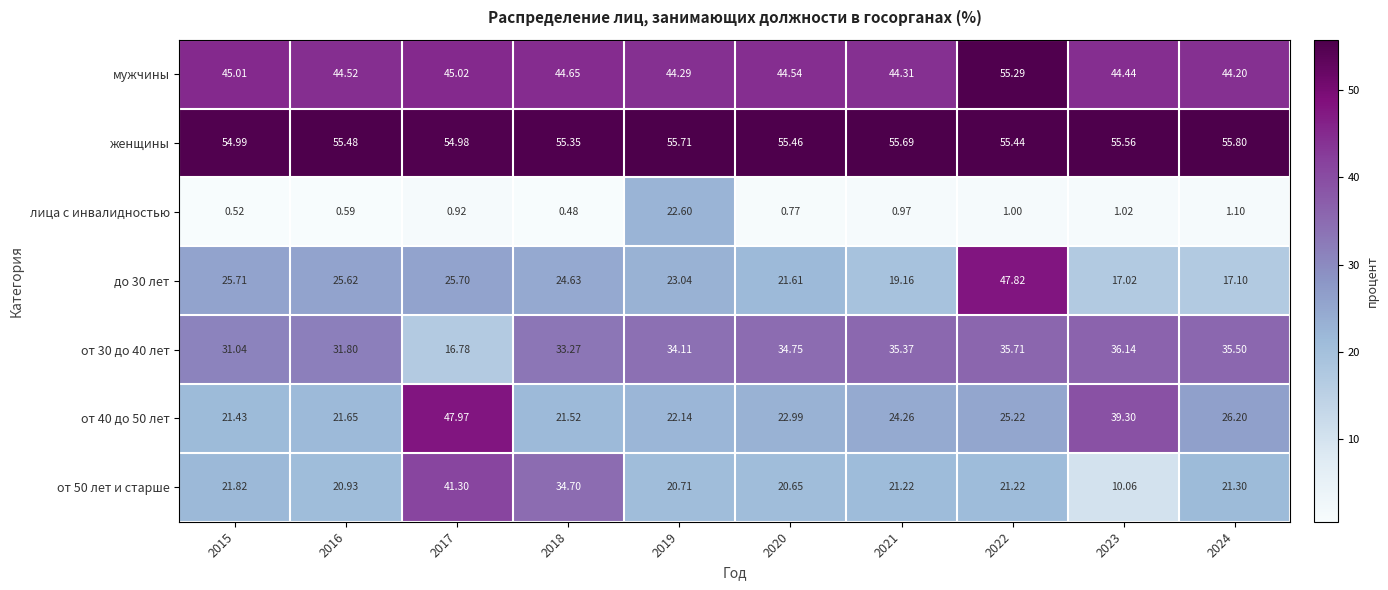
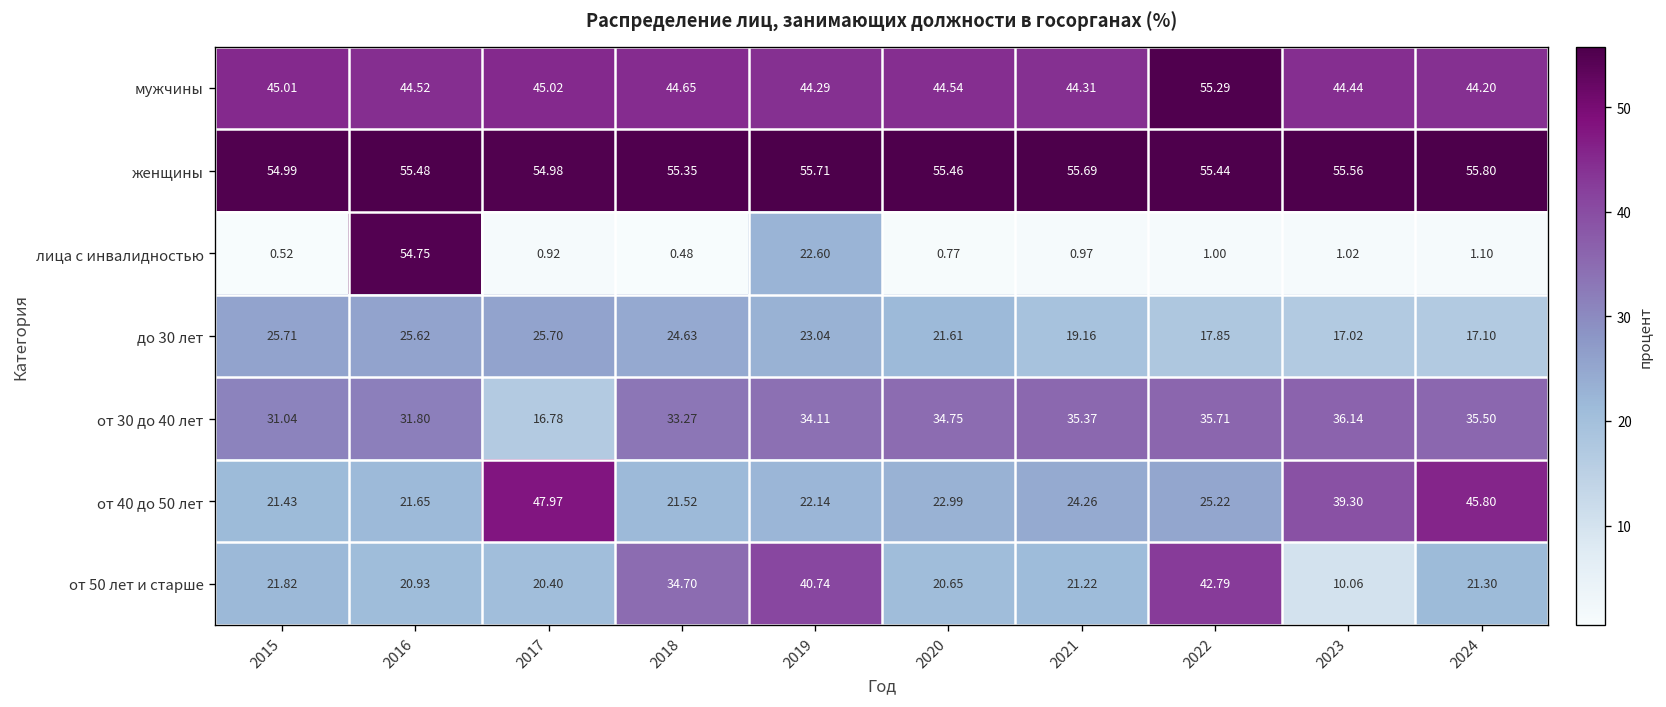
  {
    "мужчины": {
      "2015": 45.01,
      "2016": 44.52,
      "2017": 45.02,
      "2018": 44.65,
      "2019": 44.29,
      "2020": 44.54,
      "2021": 44.31,
      "2022": 55.29,
      "2023": 44.44,
      "2024": 44.20
    },
    "женщины": {
      "2015": 54.99,
      "2016": 55.48,
      "2017": 54.98,
      "2018": 55.35,
      "2019": 55.71,
      "2020": 55.46,
      "2021": 55.69,
      "2022": 55.44,
      "2023": 55.56,
      "2024": 55.80
    },
    "лица с инвалидностью": {
      "2015": 0.52,
-     "2016": 0.59,
+     "2016": 54.75,
      "2017": 0.92,
      "2018": 0.48,
      "2019": 22.60,
      "2020": 0.77,
      "2021": 0.97,
      "2022": 1.00,
      "2023": 1.02,
      "2024": 1.10
    },
    "до 30 лет": {
      "2015": 25.71,
      "2016": 25.62,
      "2017": 25.70,
      "2018": 24.63,
      "2019": 23.04,
      "2020": 21.61,
      "2021": 19.16,
-     "2022": 47.82,
+     "2022": 17.85,
      "2023": 17.02,
      "2024": 17.10
    },
    "от 30 до 40 лет": {
      "2015": 31.04,
      "2016": 31.80,
      "2017": 16.78,
      "2018": 33.27,
      "2019": 34.11,
      "2020": 34.75,
      "2021": 35.37,
      "2022": 35.71,
      "2023": 36.14,
      "2024": 35.50
    },
    "от 40 до 50 лет": {
      "2015": 21.43,
      "2016": 21.65,
      "2017": 47.97,
      "2018": 21.52,
      "2019": 22.14,
      "2020": 22.99,
      "2021": 24.26,
      "2022": 25.22,
      "2023": 39.30,
-     "2024": 26.20
+     "2024": 45.80
    },
    "от 50 лет и старше": {
      "2015": 21.82,
      "2016": 20.93,
-     "2017": 41.30,
+     "2017": 20.40,
      "2018": 34.70,
-     "2019": 20.71,
+     "2019": 40.74,
      "2020": 20.65,
      "2021": 21.22,
-     "2022": 21.22,
+     "2022": 42.79,
      "2023": 10.06,
      "2024": 21.30
    }
  }
